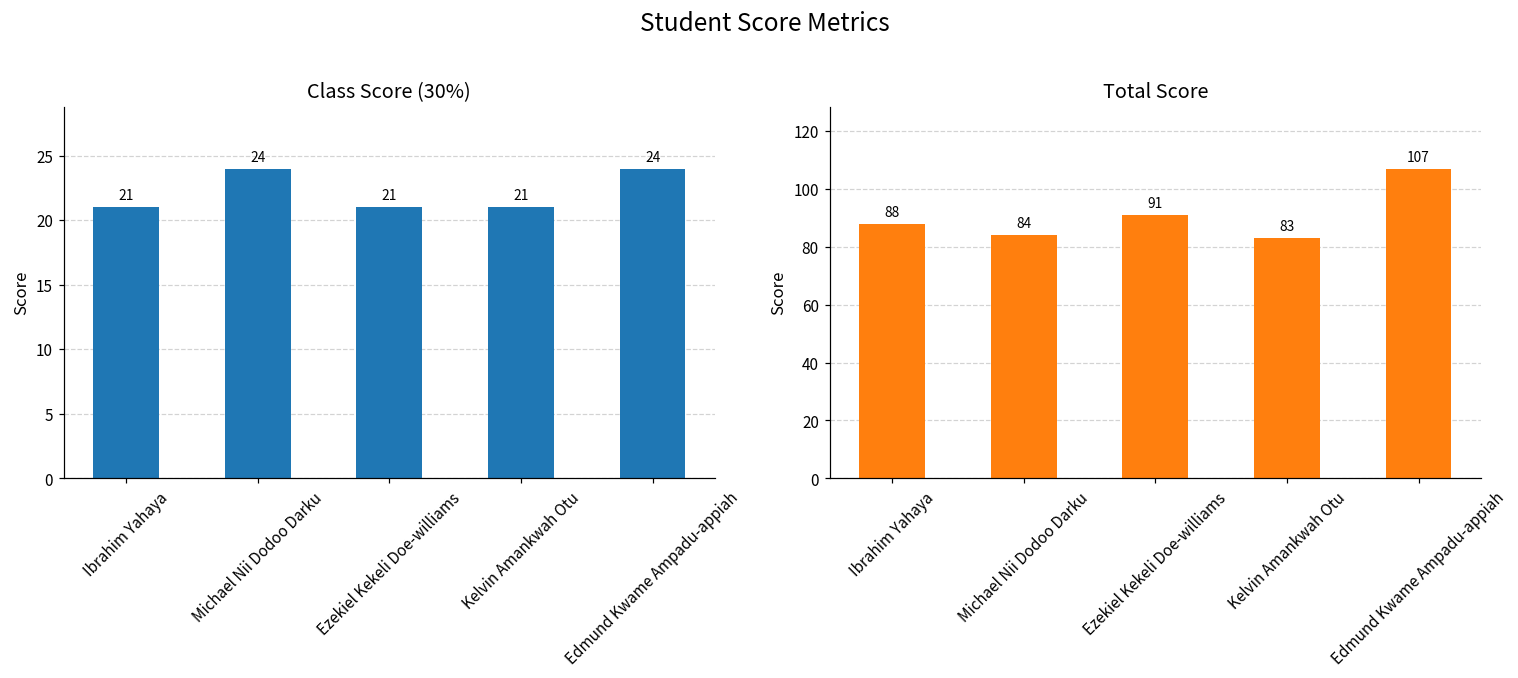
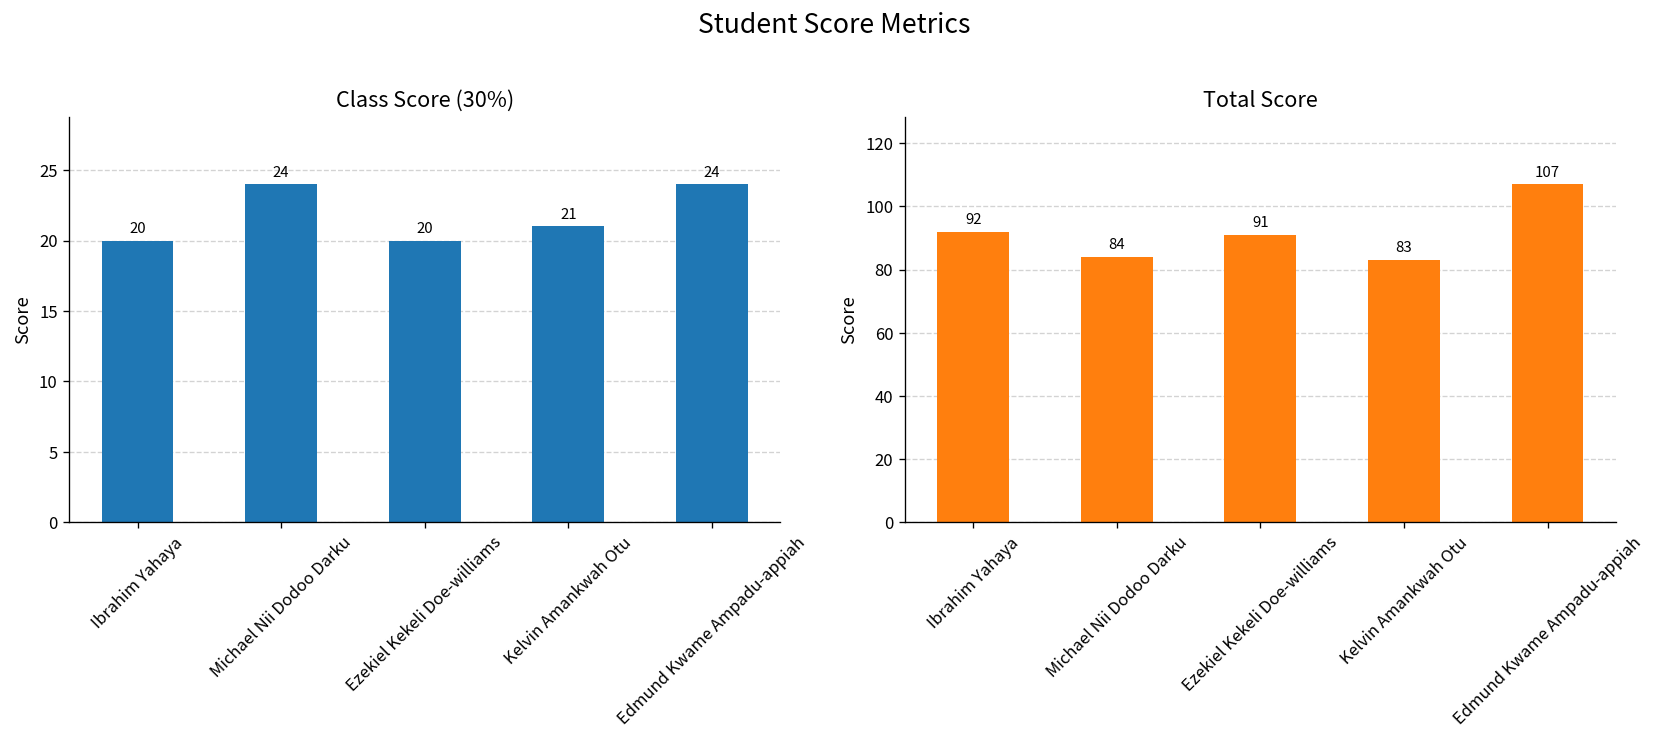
  {
    "Class Score (30%)": {
-     "Ibrahim Yahaya": 21,
+     "Ibrahim Yahaya": 20,
      "Michael Nii Dodoo Darku": 24,
-     "Ezekiel Kekeli Doe-williams": 21,
+     "Ezekiel Kekeli Doe-williams": 20,
      "Kelvin Amankwah Otu": 21,
      "Edmund Kwame Ampadu-appiah": 24
    },
    "Total Score": {
-     "Ibrahim Yahaya": 88,
+     "Ibrahim Yahaya": 92,
      "Michael Nii Dodoo Darku": 84,
      "Ezekiel Kekeli Doe-williams": 91,
      "Kelvin Amankwah Otu": 83,
      "Edmund Kwame Ampadu-appiah": 107
    }
  }
